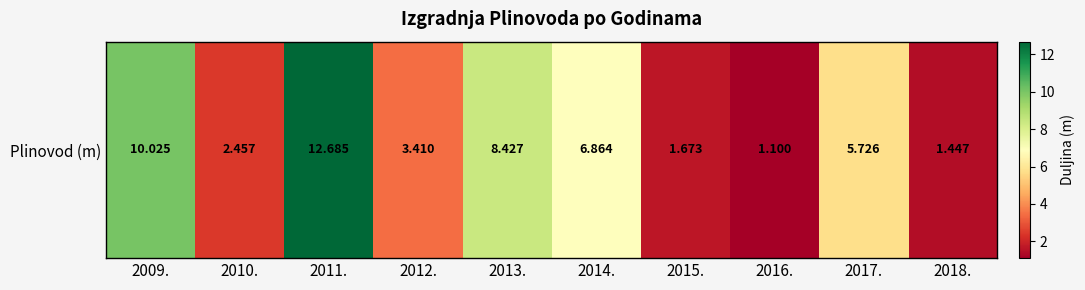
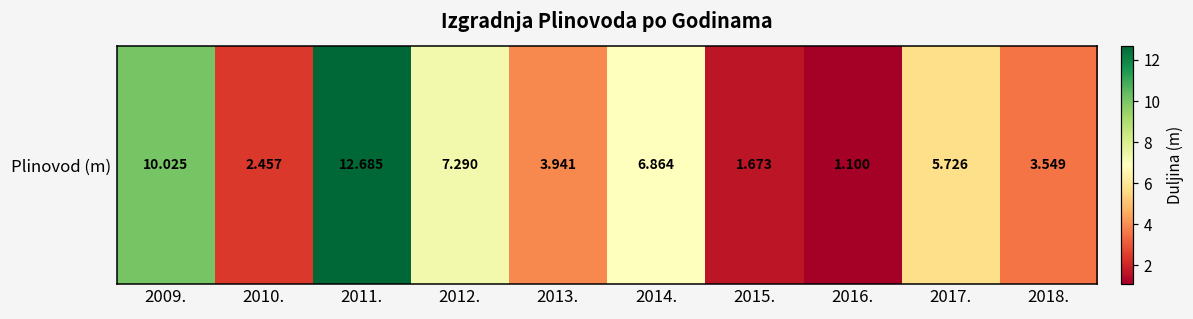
  {
    "Plinovod (m)": {
      "2009.": 10.025,
      "2010.": 2.457,
      "2011.": 12.685,
-     "2012.": 3.410,
-     "2013.": 8.427,
+     "2012.": 7.290,
+     "2013.": 3.941,
      "2014.": 6.864,
      "2015.": 1.673,
      "2016.": 1.100,
      "2017.": 5.726,
-     "2018.": 1.447
+     "2018.": 3.549
    }
  }
